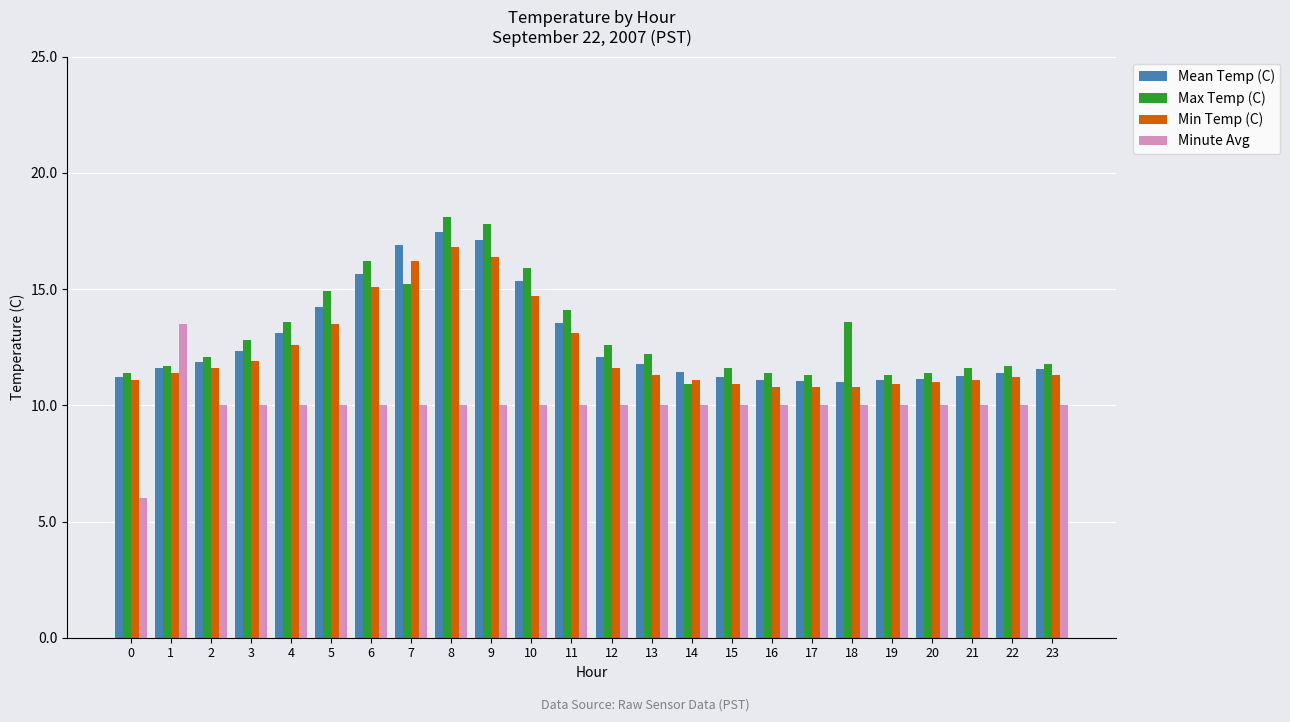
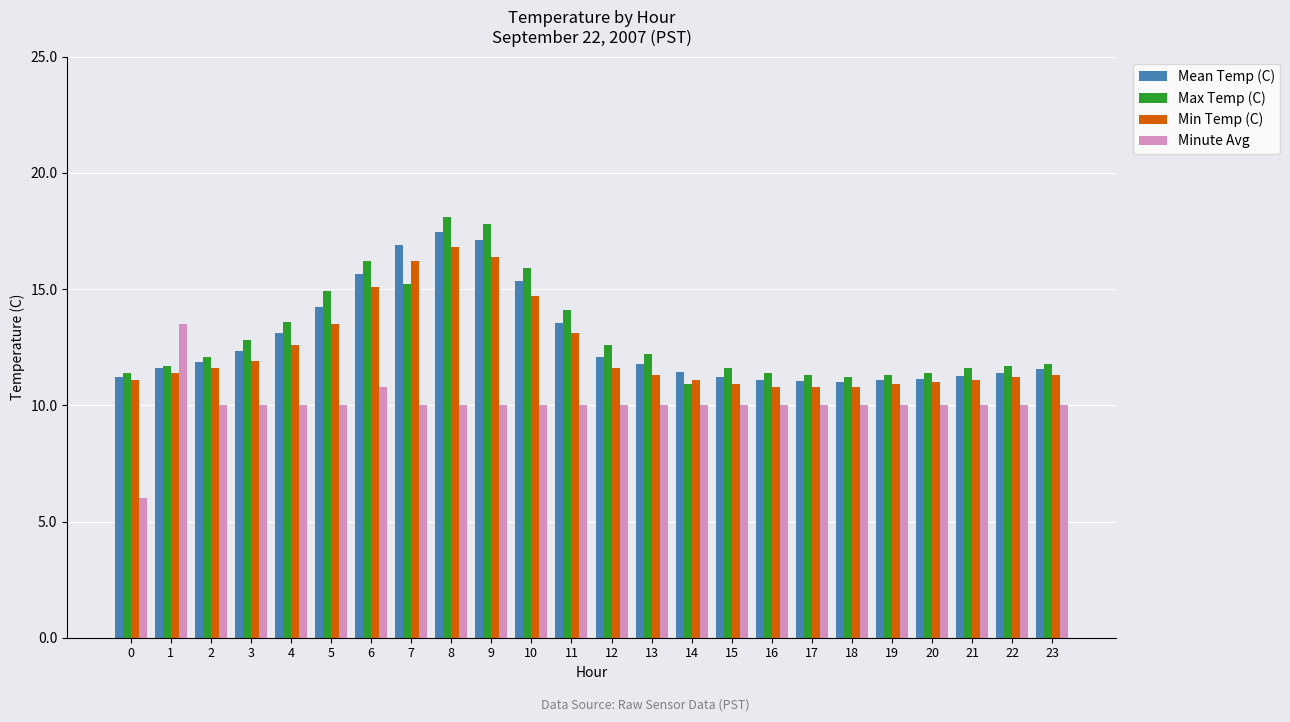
  {
    "Mean Temp (C)": {
      "0": 11.2,
      "1": 11.6,
      "2": 11.9,
      "3": 12.3,
      "4": 13.1,
      "5": 14.2,
      "6": 15.7,
      "7": 16.9,
      "8": 17.5,
      "9": 17.1,
      "10": 15.3,
      "11": 13.6,
      "12": 12.1,
      "13": 11.8,
      "14": 11.5,
      "15": 11.2,
      "16": 11.1,
      "17": 11.1,
      "18": 11.0,
      "19": 11.1,
      "20": 11.2,
      "21": 11.3,
      "22": 11.4,
      "23": 11.6
    },
    "Max Temp (C)": {
      "0": 11.4,
      "1": 11.7,
      "2": 12.1,
      "3": 12.8,
      "4": 13.6,
      "5": 14.9,
      "6": 16.2,
      "7": 15.2,
      "8": 18.1,
      "9": 17.8,
      "10": 15.9,
      "11": 14.1,
      "12": 12.6,
      "13": 12.2,
      "14": 10.9,
      "15": 11.6,
      "16": 11.4,
      "17": 11.3,
-     "18": 13.6,
+     "18": 11.2,
      "19": 11.3,
      "20": 11.4,
      "21": 11.6,
      "22": 11.7,
      "23": 11.8
    },
    "Min Temp (C)": {
      "0": 11.1,
      "1": 11.4,
      "2": 11.6,
      "3": 11.9,
      "4": 12.6,
      "5": 13.5,
      "6": 15.1,
      "7": 16.2,
      "8": 16.8,
      "9": 16.4,
      "10": 14.7,
      "11": 13.1,
      "12": 11.6,
      "13": 11.3,
      "14": 11.1,
      "15": 10.9,
      "16": 10.8,
      "17": 10.8,
      "18": 10.8,
      "19": 10.9,
      "20": 11.0,
      "21": 11.1,
      "22": 11.2,
      "23": 11.3
    },
    "Minute Avg": {
      "0": 6.0,
      "1": 13.5,
      "2": 10.0,
      "3": 10.0,
      "4": 10.0,
      "5": 10.0,
-     "6": 10.0,
+     "6": 10.8,
      "7": 10.0,
      "8": 10.0,
      "9": 10.0,
      "10": 10.0,
      "11": 10.0,
      "12": 10.0,
      "13": 10.0,
      "14": 10.0,
      "15": 10.0,
      "16": 10.0,
      "17": 10.0,
      "18": 10.0,
      "19": 10.0,
      "20": 10.0,
      "21": 10.0,
      "22": 10.0,
      "23": 10.0
    }
  }
